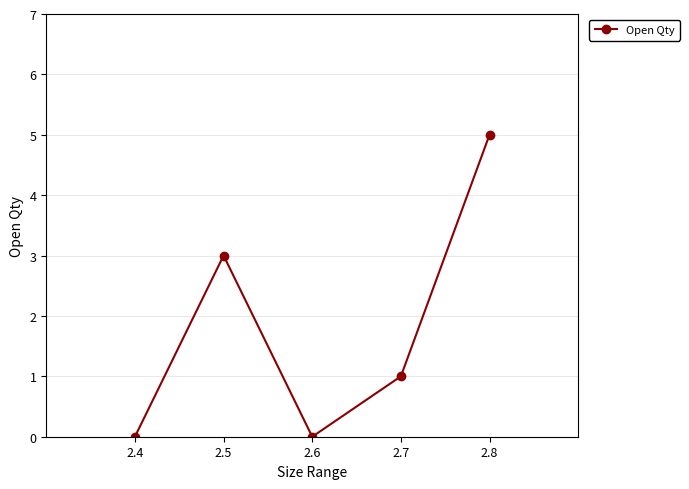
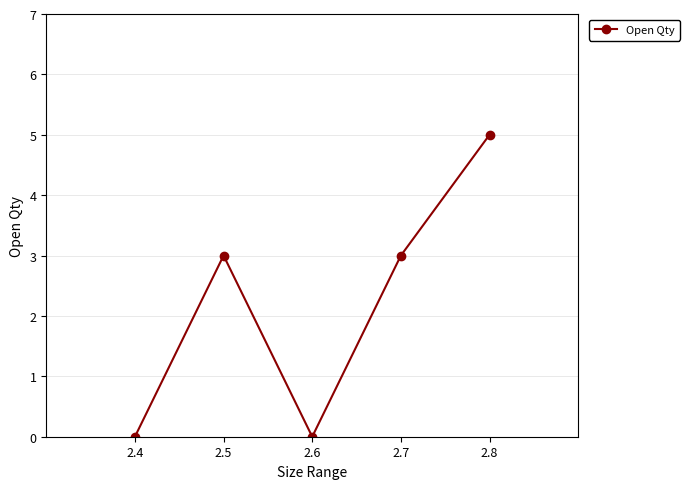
  {
    "2.4": 0,
    "2.5": 3,
    "2.6": 0,
-   "2.7": 1,
+   "2.7": 3,
    "2.8": 5
  }
